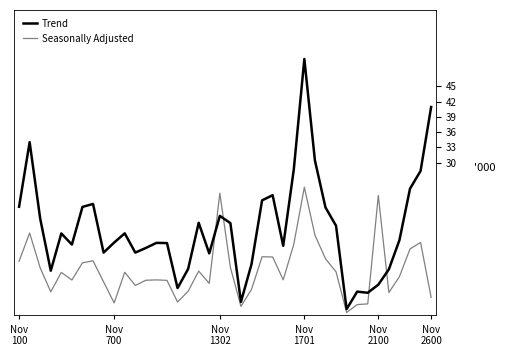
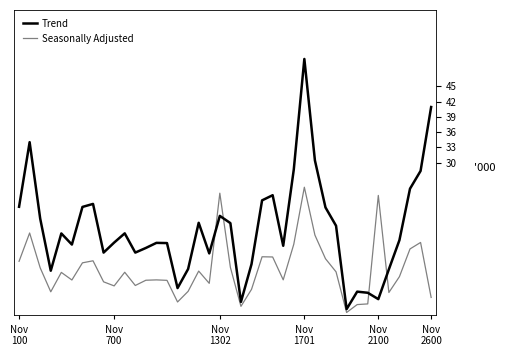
  {
    "Trend": {
      "Nov 100": 21,
      "Nov 700": 14,
      "Nov 1302": 20,
      "Nov 1701": 50,
-     "Nov 2100": 6,
+     "Nov 2100": 3,
      "Nov 2600": 41
    },
    "Seasonally Adjusted": {
      "Nov 100": 11,
-     "Nov 700": 2,
+     "Nov 700": 6,
      "Nov 1302": 24,
      "Nov 1701": 25,
      "Nov 2100": 24,
      "Nov 2600": 4
    }
  }
